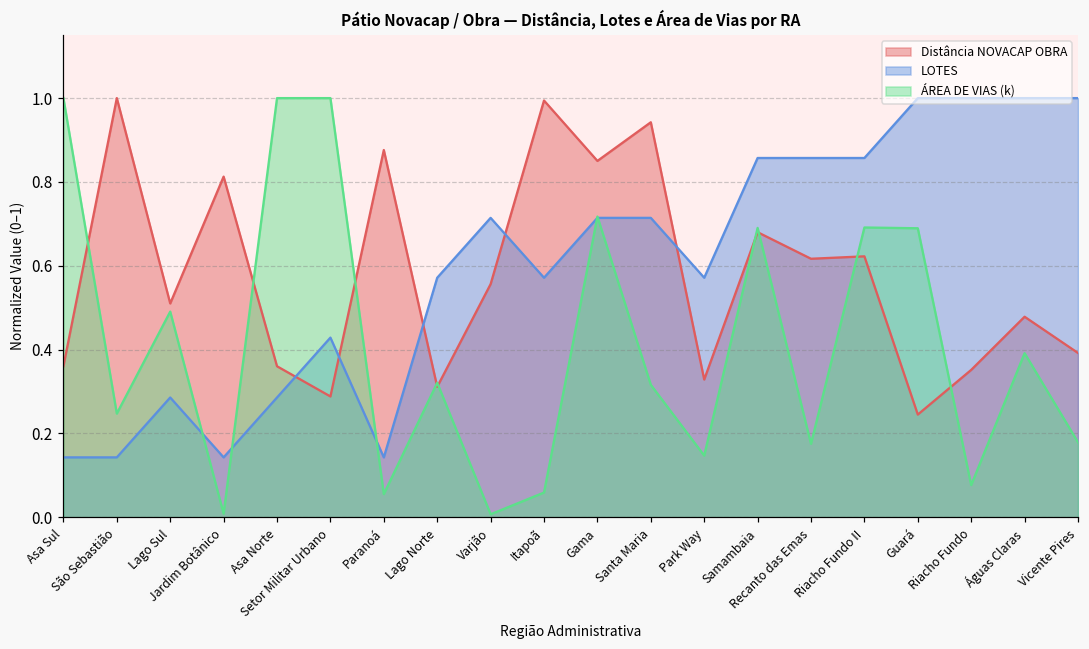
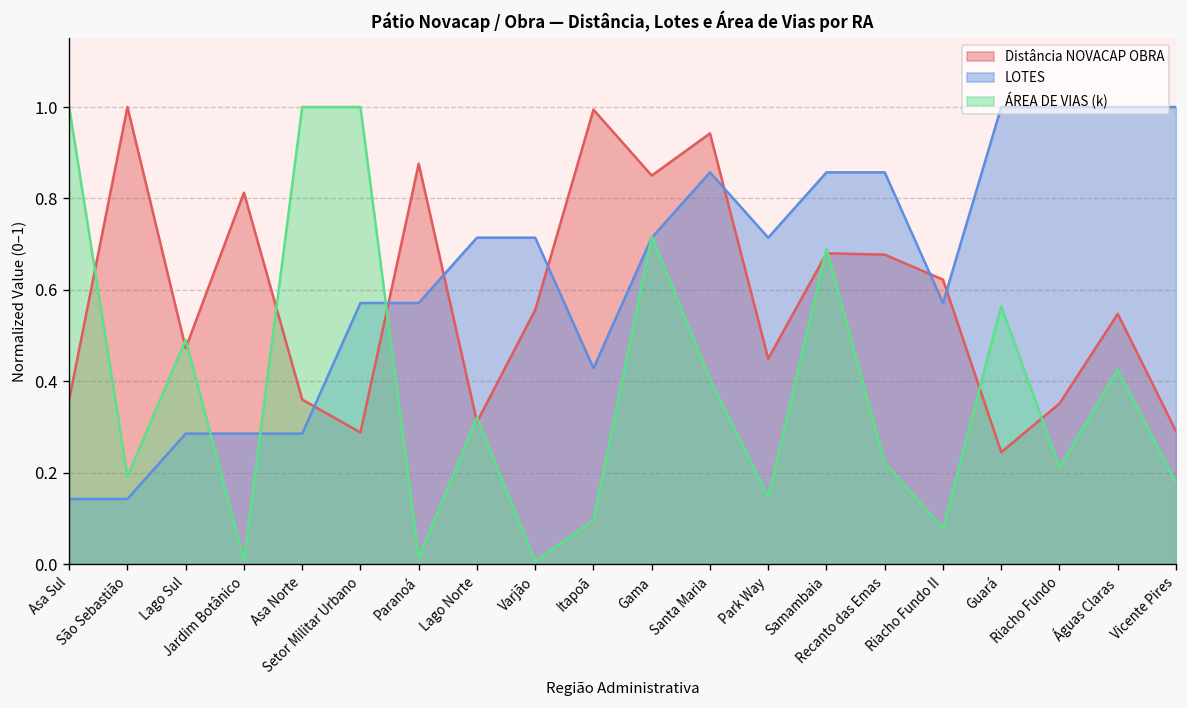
  {
    "Distância NOVACAP OBRA": {
      "Asa Sul": 0.36,
      "São Sebastião": 1.00,
-     "Lago Sul": 0.51,
+     "Lago Sul": 0.47,
      "Jardim Botânico": 0.81,
      "Asa Norte": 0.36,
      "Setor Militar Urbano": 0.29,
      "Paranoá": 0.88,
      "Lago Norte": 0.31,
      "Varjão": 0.56,
      "Itapoã": 0.99,
      "Gama": 0.85,
      "Santa Maria": 0.94,
-     "Park Way": 0.33,
+     "Park Way": 0.45,
      "Samambaia": 0.68,
-     "Recanto das Emas": 0.62,
+     "Recanto das Emas": 0.68,
      "Riacho Fundo II": 0.62,
      "Guará": 0.24,
      "Riacho Fundo": 0.35,
-     "Águas Claras": 0.48,
-     "Vicente Pires": 0.39
+     "Águas Claras": 0.55,
+     "Vicente Pires": 0.29
    },
    "LOTES": {
      "Asa Sul": 0.14,
      "São Sebastião": 0.14,
      "Lago Sul": 0.29,
-     "Jardim Botânico": 0.14,
+     "Jardim Botânico": 0.29,
      "Asa Norte": 0.29,
-     "Setor Militar Urbano": 0.43,
-     "Paranoá": 0.14,
-     "Lago Norte": 0.57,
+     "Setor Militar Urbano": 0.57,
+     "Paranoá": 0.57,
+     "Lago Norte": 0.71,
      "Varjão": 0.71,
-     "Itapoã": 0.57,
-     "Santa Maria": 0.71,
-     "Park Way": 0.57,
+     "Itapoã": 0.43,
+     "Santa Maria": 0.86,
+     "Park Way": 0.71,
      "Samambaia": 0.86,
      "Recanto das Emas": 0.86,
-     "Riacho Fundo II": 0.86,
+     "Riacho Fundo II": 0.57,
      "Vicente Pires": 1.00
    },
    "ÁREA DE VIAS (k)": {
      "Asa Sul": 1.00,
-     "São Sebastião": 0.25,
+     "São Sebastião": 0.19,
      "Lago Sul": 0.49,
      "Jardim Botânico": 0.01,
      "Asa Norte": 1.00,
      "Setor Militar Urbano": 1.00,
-     "Paranoá": 0.06,
+     "Paranoá": 0.01,
      "Lago Norte": 0.32,
      "Varjão": 0.01,
-     "Itapoã": 0.06,
-     "Santa Maria": 0.32,
+     "Itapoã": 0.10,
+     "Santa Maria": 0.40,
      "Park Way": 0.15,
      "Samambaia": 0.69,
-     "Recanto das Emas": 0.18,
-     "Riacho Fundo II": 0.69,
-     "Guará": 0.69,
-     "Riacho Fundo": 0.08,
-     "Águas Claras": 0.39,
+     "Recanto das Emas": 0.22,
+     "Riacho Fundo II": 0.08,
+     "Guará": 0.56,
+     "Riacho Fundo": 0.21,
+     "Águas Claras": 0.43,
      "Vicente Pires": 0.18
    }
  }
